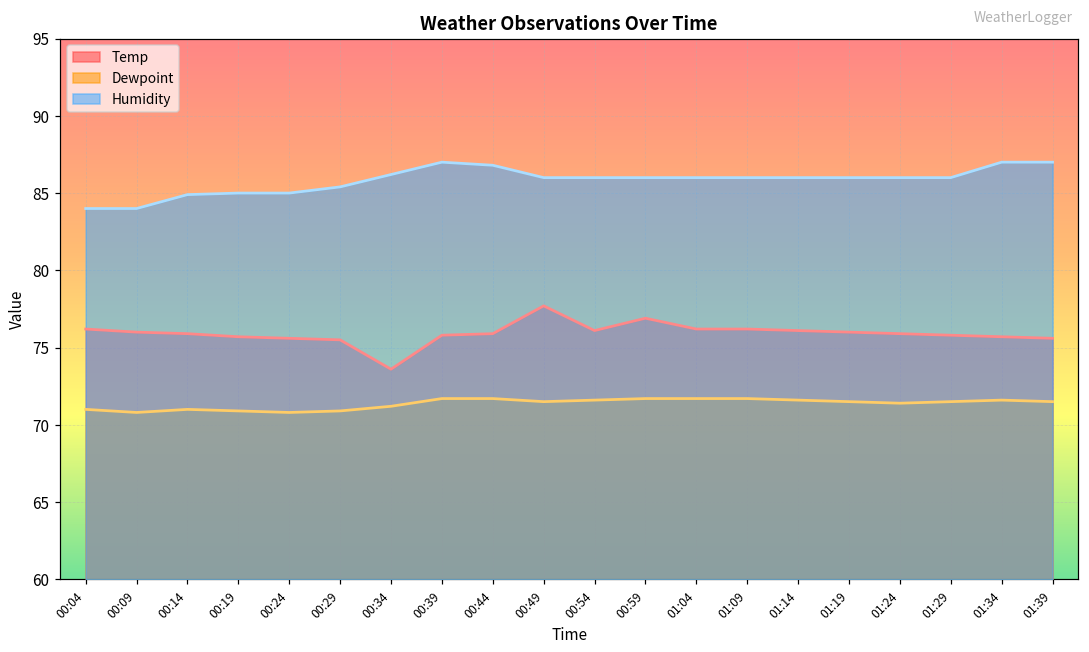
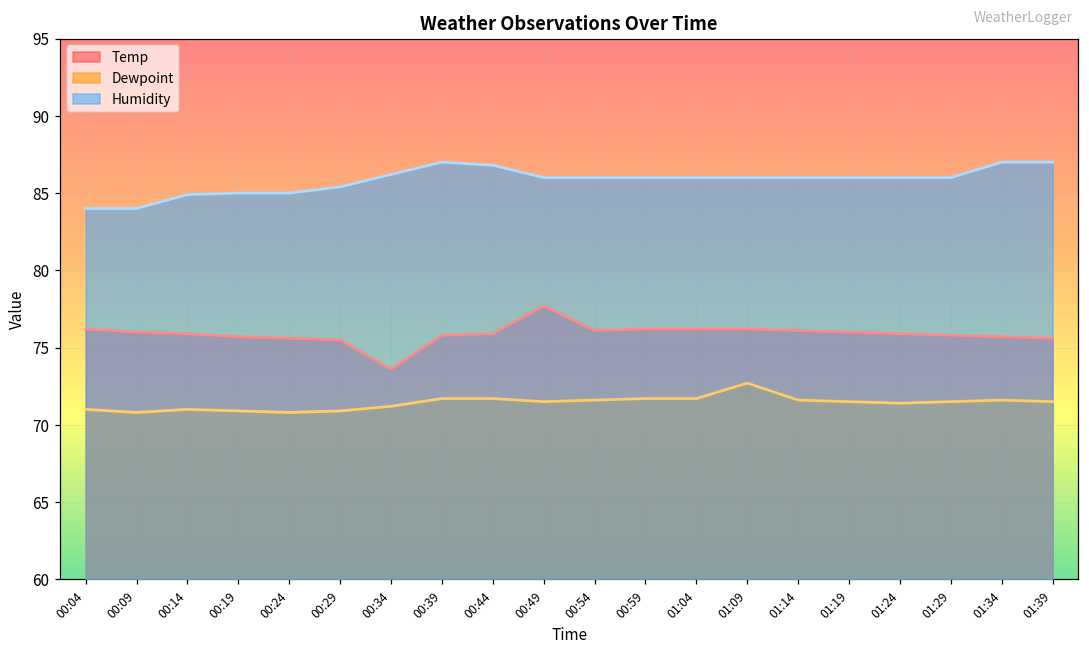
  {
    "Temp": {
      "00:04": 76.2,
      "00:09": 76.0,
      "00:14": 75.9,
      "00:19": 75.7,
      "00:24": 75.6,
      "00:29": 75.5,
      "00:34": 73.6,
      "00:39": 75.8,
      "00:44": 75.9,
      "00:49": 77.7,
      "00:54": 76.1,
-     "00:59": 76.9,
+     "00:59": 76.2,
      "01:04": 76.2,
      "01:09": 76.2,
      "01:14": 76.1,
      "01:19": 76.0,
      "01:24": 75.9,
      "01:29": 75.8,
      "01:34": 75.7,
      "01:39": 75.6
    },
    "Dewpoint": {
      "00:04": 71.0,
      "00:09": 70.8,
      "00:14": 71.0,
      "00:19": 70.9,
      "00:24": 70.8,
      "00:29": 70.9,
      "00:34": 71.2,
      "00:39": 71.7,
      "00:44": 71.7,
      "00:49": 71.5,
      "00:54": 71.6,
      "00:59": 71.7,
      "01:04": 71.7,
-     "01:09": 71.7,
+     "01:09": 72.7,
      "01:14": 71.6,
      "01:19": 71.5,
      "01:24": 71.4,
      "01:29": 71.5,
      "01:34": 71.6,
      "01:39": 71.5
    },
    "Humidity": {
      "00:04": 84.0,
      "00:09": 84.0,
      "00:14": 84.9,
      "00:19": 85.0,
      "00:24": 85.0,
      "00:29": 85.4,
      "00:34": 86.2,
      "00:39": 87.0,
      "00:44": 86.8,
      "00:49": 86.0,
      "00:54": 86.0,
      "00:59": 86.0,
      "01:04": 86.0,
      "01:09": 86.0,
      "01:14": 86.0,
      "01:19": 86.0,
      "01:24": 86.0,
      "01:29": 86.0,
      "01:34": 87.0,
      "01:39": 87.0
    }
  }
